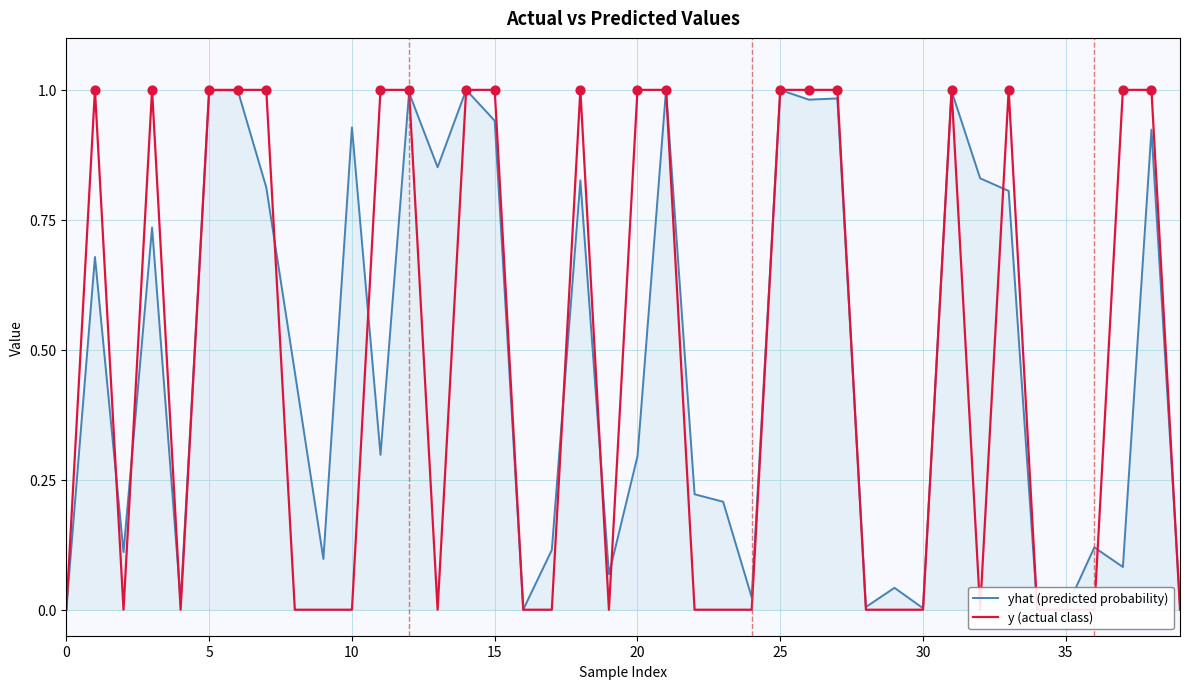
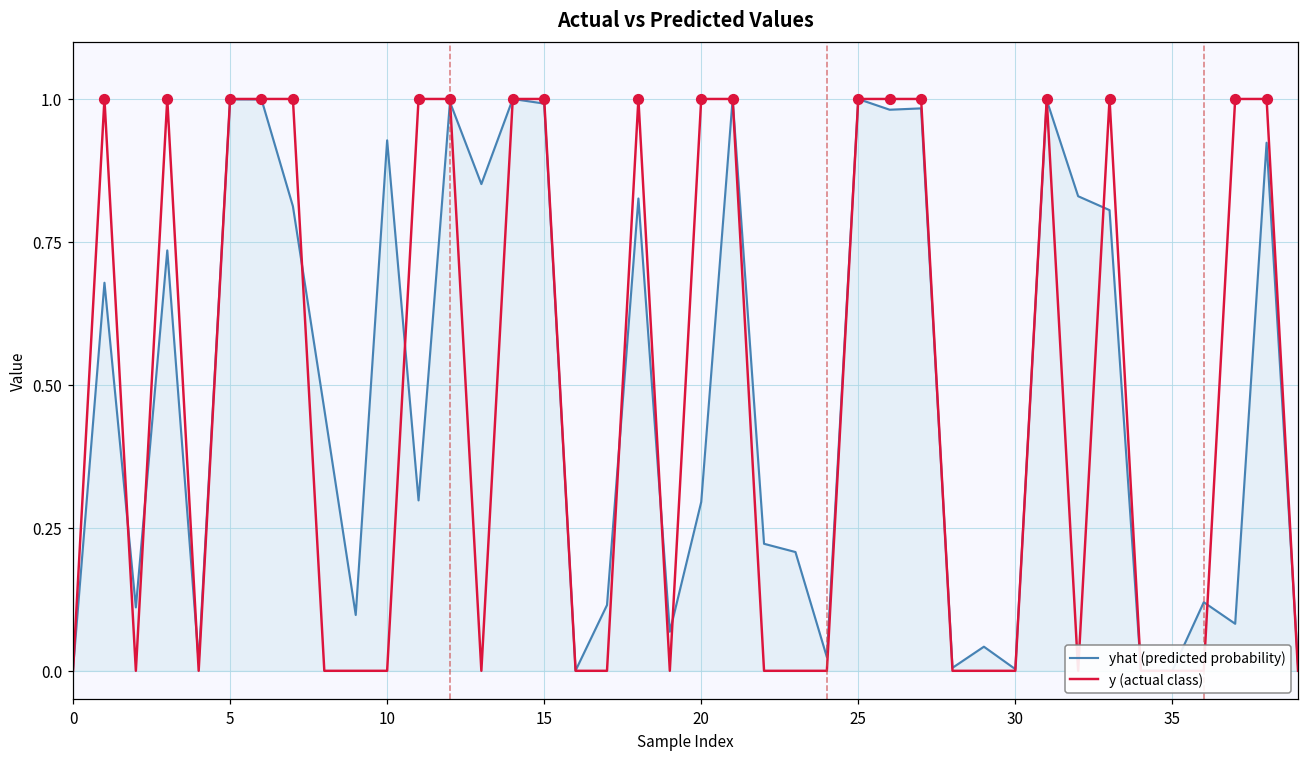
  {
    "yhat (predicted probability)": {
      "10": 0.93,
-     "15": 0.94,
+     "15": 0.99,
      "20": 0.30
    }
  }
